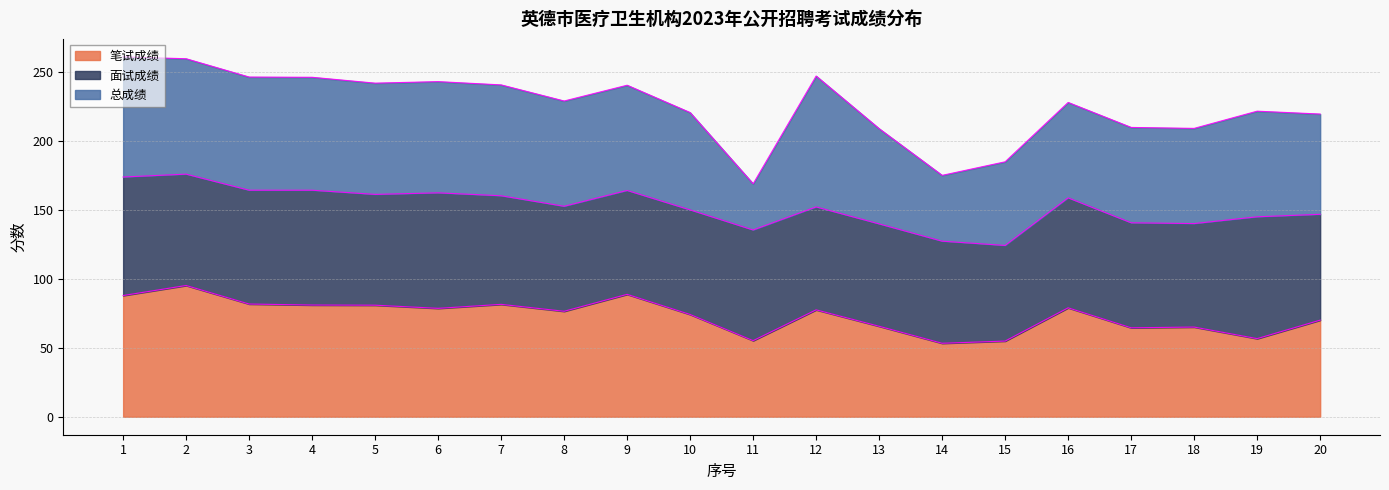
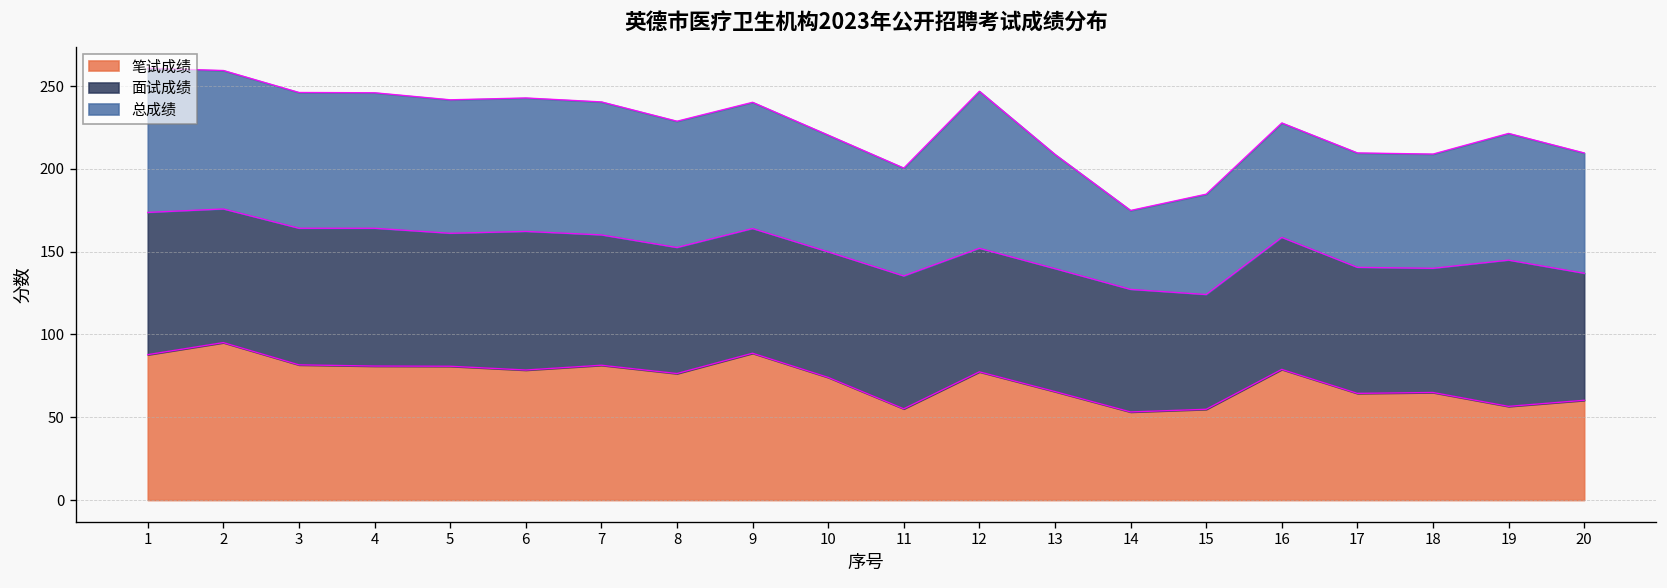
  {
    "笔试成绩": {
      "1": 88,
      "2": 95,
      "3": 82,
      "4": 81,
      "5": 81,
      "6": 79,
      "7": 81,
      "8": 76,
      "9": 89,
      "10": 74,
      "11": 55,
      "12": 77,
      "13": 66,
      "14": 53,
      "15": 55,
      "16": 79,
      "17": 64,
      "18": 65,
      "19": 57,
-     "20": 70
+     "20": 60
    },
    "面试成绩": {
      "1": 86,
      "2": 81,
      "3": 83,
      "4": 83,
      "5": 80,
      "6": 84,
      "7": 79,
      "8": 76,
      "9": 75,
      "10": 76,
      "11": 80,
      "12": 75,
      "13": 74,
      "14": 74,
      "15": 69,
      "16": 80,
      "17": 76,
      "18": 75,
      "19": 88,
      "20": 77
    },
    "总成绩": {
      "2": 84,
      "3": 82,
      "4": 82,
      "5": 81,
      "6": 81,
      "7": 80,
      "8": 76,
      "9": 76,
      "10": 71,
-     "11": 33,
+     "11": 65,
      "12": 95,
      "13": 69,
      "14": 48,
      "15": 61,
      "16": 69,
      "17": 69,
      "18": 69,
      "19": 77,
      "20": 73
    }
  }
